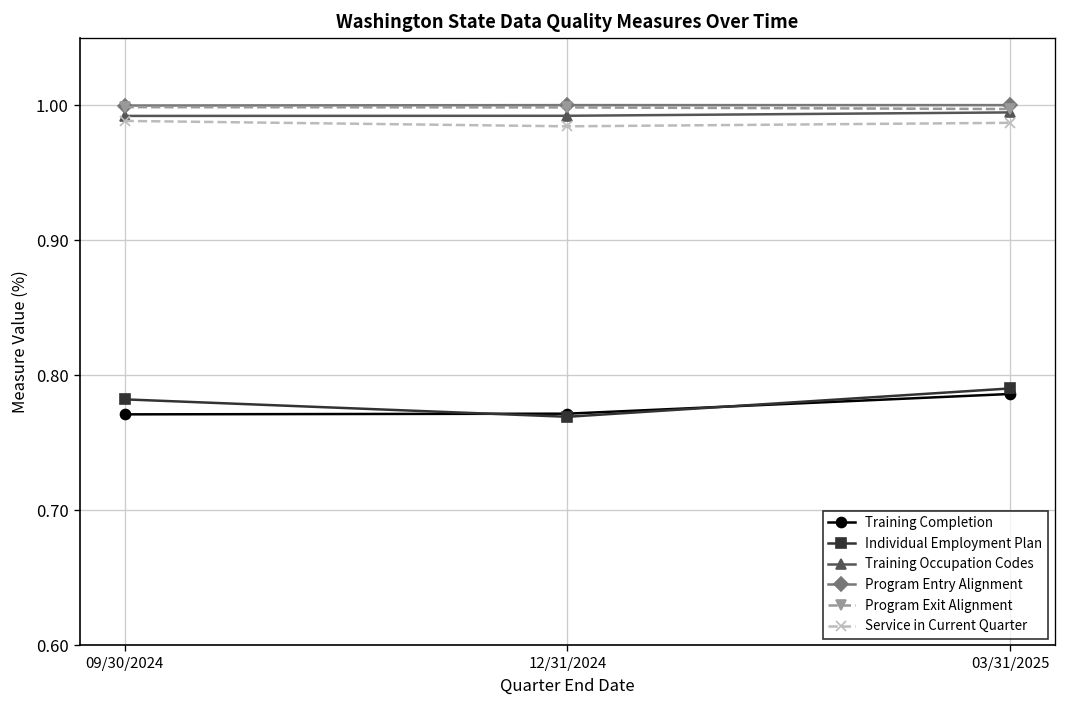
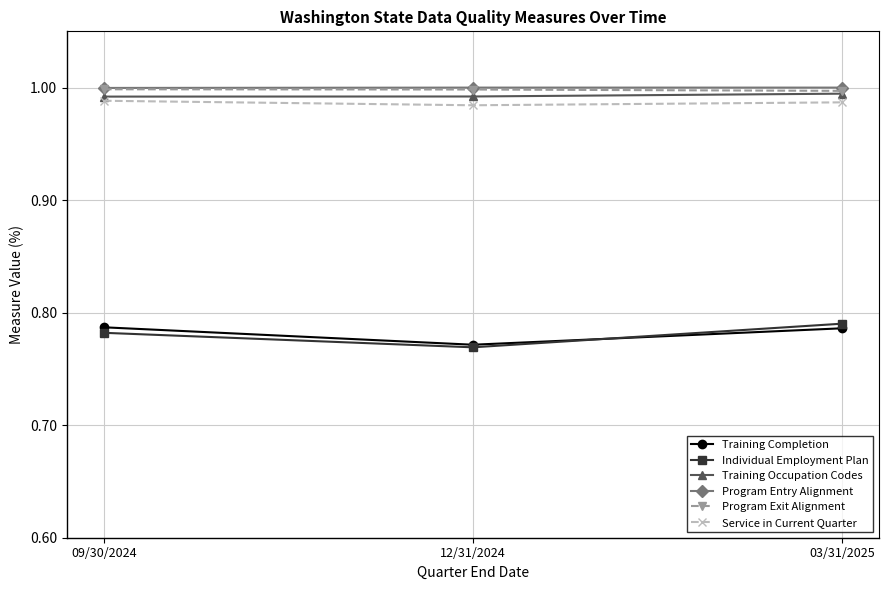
  {
    "Training Completion": {
-     "09/30/2024": 0.771,
+     "09/30/2024": 0.787,
      "12/31/2024": 0.772,
      "03/31/2025": 0.786
    }
  }
